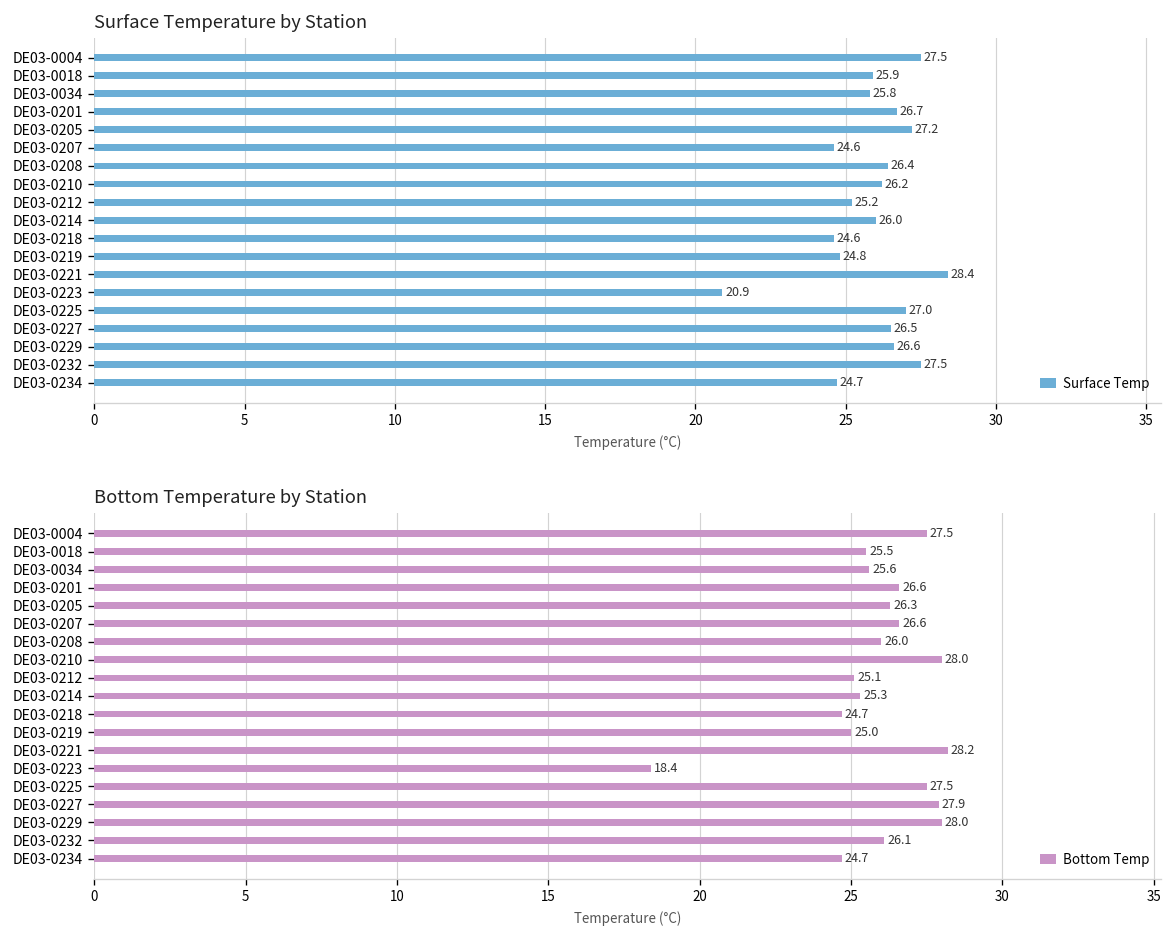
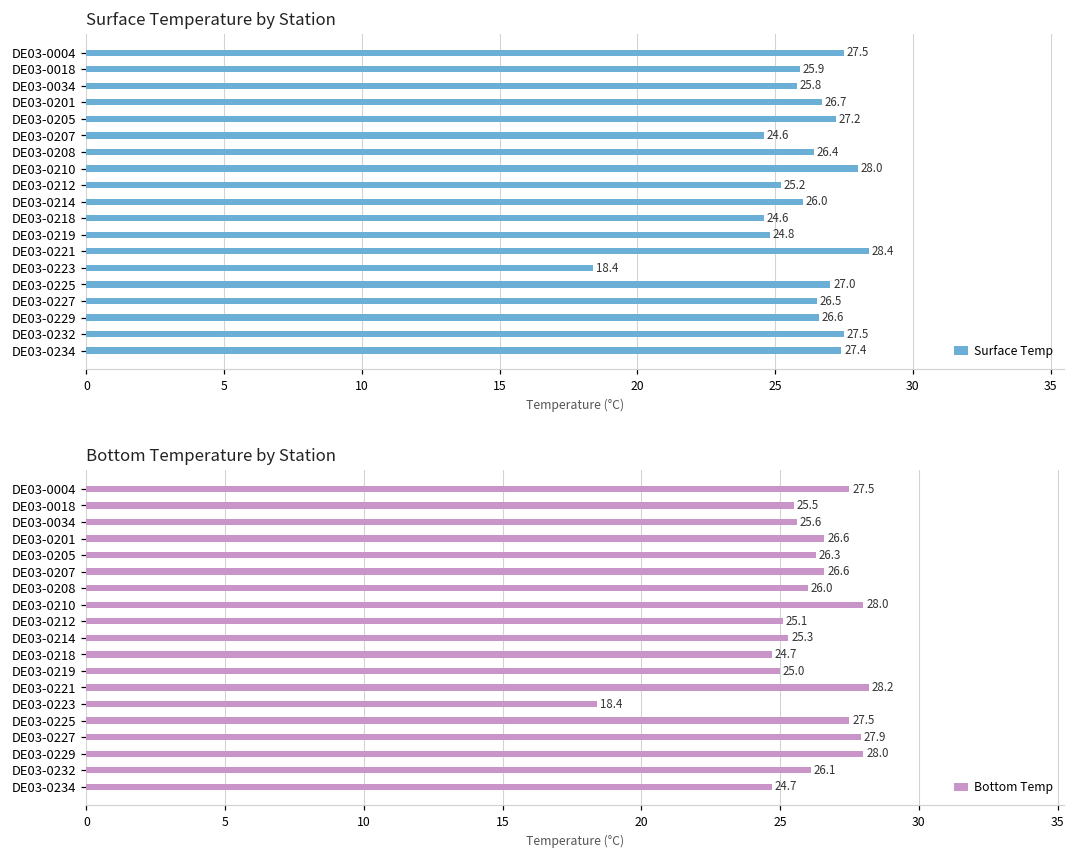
  {
    "Surface Temperature by Station": {
      "DE03-0004": 27.5,
      "DE03-0018": 25.9,
      "DE03-0034": 25.8,
      "DE03-0201": 26.7,
      "DE03-0205": 27.2,
      "DE03-0207": 24.6,
      "DE03-0208": 26.4,
-     "DE03-0210": 26.2,
+     "DE03-0210": 28.0,
      "DE03-0212": 25.2,
      "DE03-0214": 26.0,
      "DE03-0218": 24.6,
      "DE03-0219": 24.8,
      "DE03-0221": 28.4,
-     "DE03-0223": 20.9,
+     "DE03-0223": 18.4,
      "DE03-0225": 27.0,
      "DE03-0227": 26.5,
      "DE03-0229": 26.6,
      "DE03-0232": 27.5,
-     "DE03-0234": 24.7
+     "DE03-0234": 27.4
    },
    "Bottom Temperature by Station": {
      "DE03-0004": 27.5,
      "DE03-0018": 25.5,
      "DE03-0034": 25.6,
      "DE03-0201": 26.6,
      "DE03-0205": 26.3,
      "DE03-0207": 26.6,
      "DE03-0208": 26.0,
      "DE03-0210": 28.0,
      "DE03-0212": 25.1,
      "DE03-0214": 25.3,
      "DE03-0218": 24.7,
      "DE03-0219": 25.0,
      "DE03-0221": 28.2,
      "DE03-0223": 18.4,
      "DE03-0225": 27.5,
      "DE03-0227": 27.9,
      "DE03-0229": 28.0,
      "DE03-0232": 26.1,
      "DE03-0234": 24.7
    }
  }
